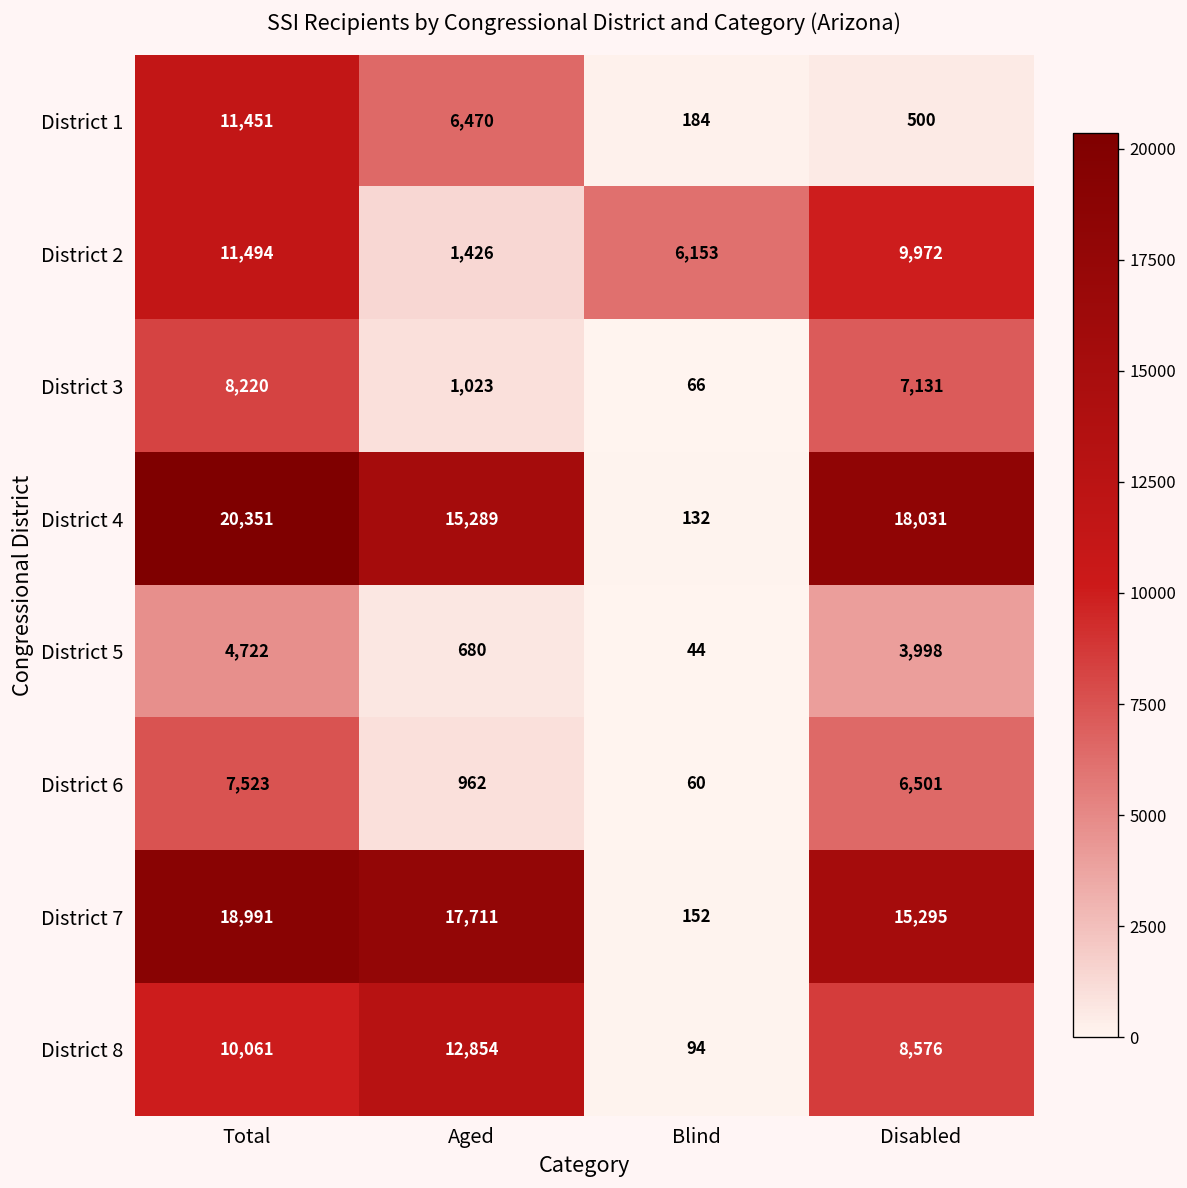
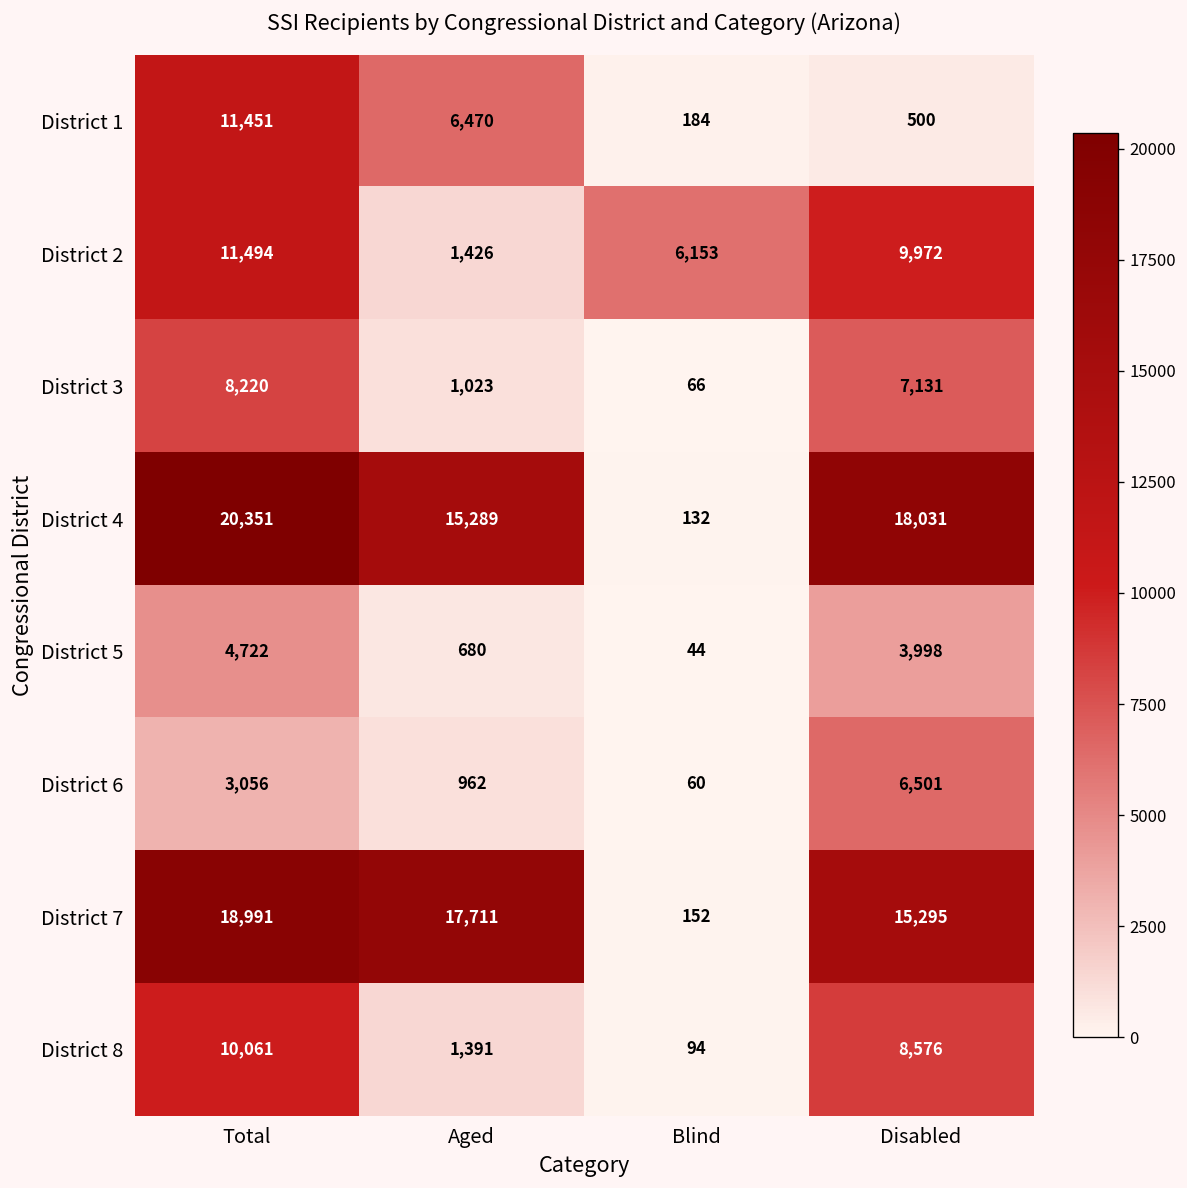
  {
    "District 1": {
      "Total": "11,451",
      "Aged": "6,470",
      "Blind": "184",
      "Disabled": "500"
    },
    "District 2": {
      "Total": "11,494",
      "Aged": "1,426",
      "Blind": "6,153",
      "Disabled": "9,972"
    },
    "District 3": {
      "Total": "8,220",
      "Aged": "1,023",
      "Blind": "66",
      "Disabled": "7,131"
    },
    "District 4": {
      "Total": "20,351",
      "Aged": "15,289",
      "Blind": "132",
      "Disabled": "18,031"
    },
    "District 5": {
      "Total": "4,722",
      "Aged": "680",
      "Blind": "44",
      "Disabled": "3,998"
    },
    "District 6": {
-     "Total": "7,523",
+     "Total": "3,056",
      "Aged": "962",
      "Blind": "60",
      "Disabled": "6,501"
    },
    "District 7": {
      "Total": "18,991",
      "Aged": "17,711",
      "Blind": "152",
      "Disabled": "15,295"
    },
    "District 8": {
      "Total": "10,061",
-     "Aged": "12,854",
+     "Aged": "1,391",
      "Blind": "94",
      "Disabled": "8,576"
    }
  }
